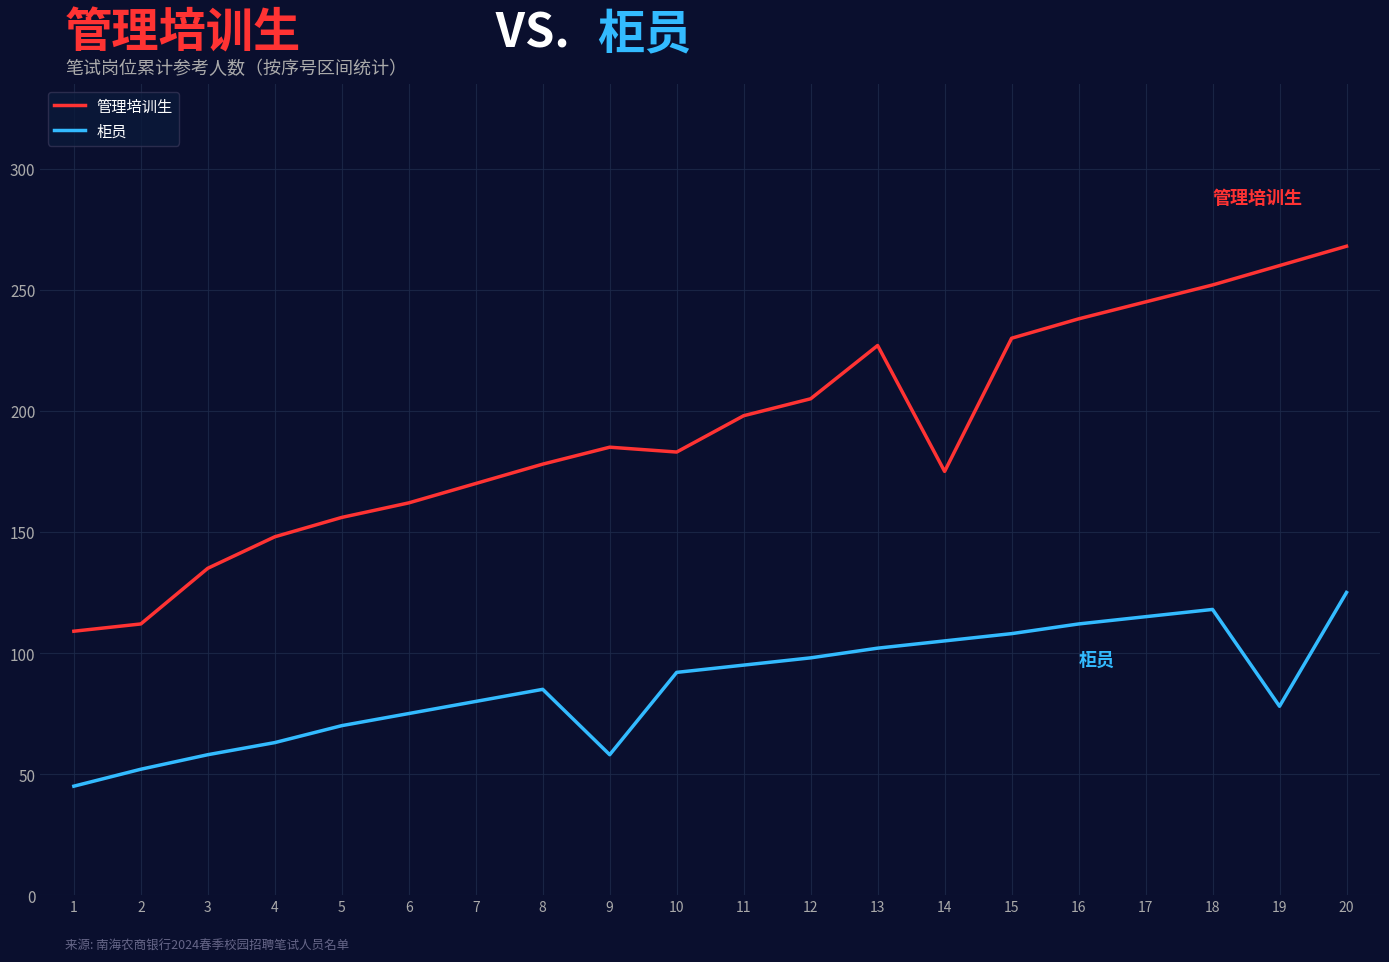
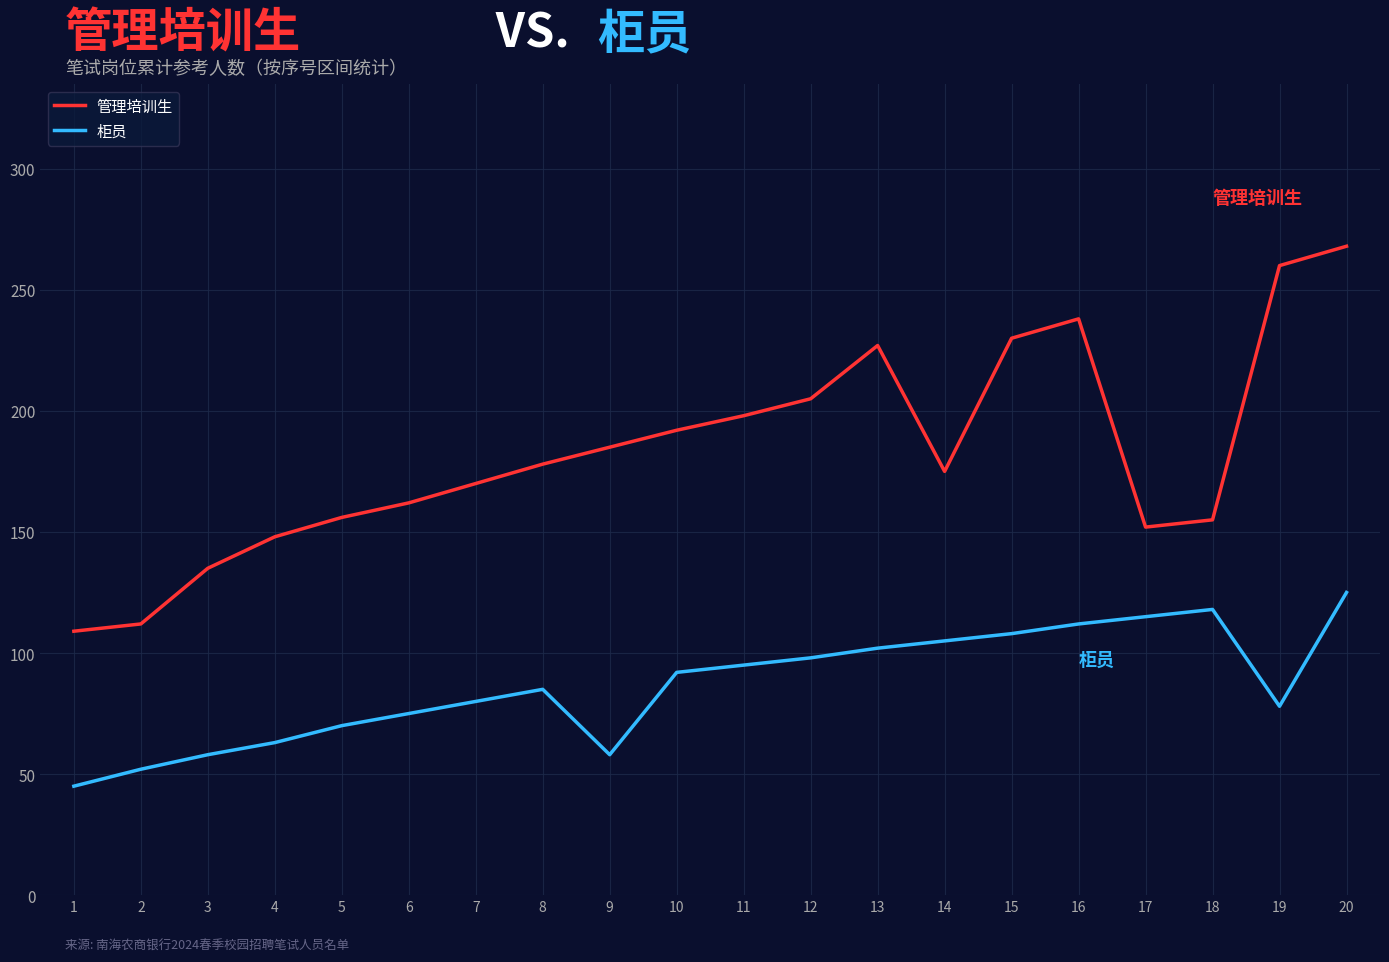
  {
    "管理培训生": {
      "1": 109,
      "2": 112,
      "3": 135,
      "4": 148,
      "5": 156,
      "6": 162,
      "7": 170,
      "8": 178,
      "9": 185,
-     "10": 183,
+     "10": 192,
      "11": 198,
      "12": 205,
      "13": 227,
      "14": 175,
      "15": 230,
      "16": 238,
-     "17": 245,
-     "18": 252,
+     "17": 152,
+     "18": 155,
      "19": 260,
      "20": 268
    },
    "柜员": {
      "1": 45,
      "2": 52,
      "3": 58,
      "4": 63,
      "5": 70,
      "6": 75,
      "7": 80,
      "8": 85,
      "9": 58,
      "10": 92,
      "11": 95,
      "12": 98,
      "13": 102,
      "14": 105,
      "15": 108,
      "16": 112,
      "17": 115,
      "18": 118,
      "19": 78,
      "20": 125
    }
  }
